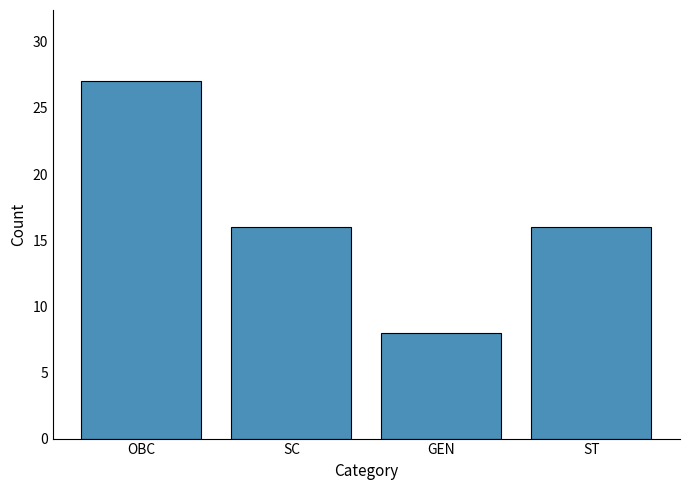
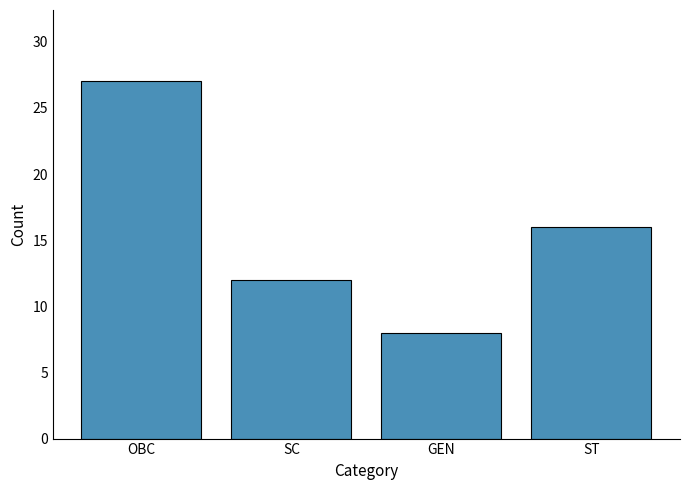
  {
    "OBC": 27,
-   "SC": 16,
+   "SC": 12,
    "GEN": 8,
    "ST": 16
  }
